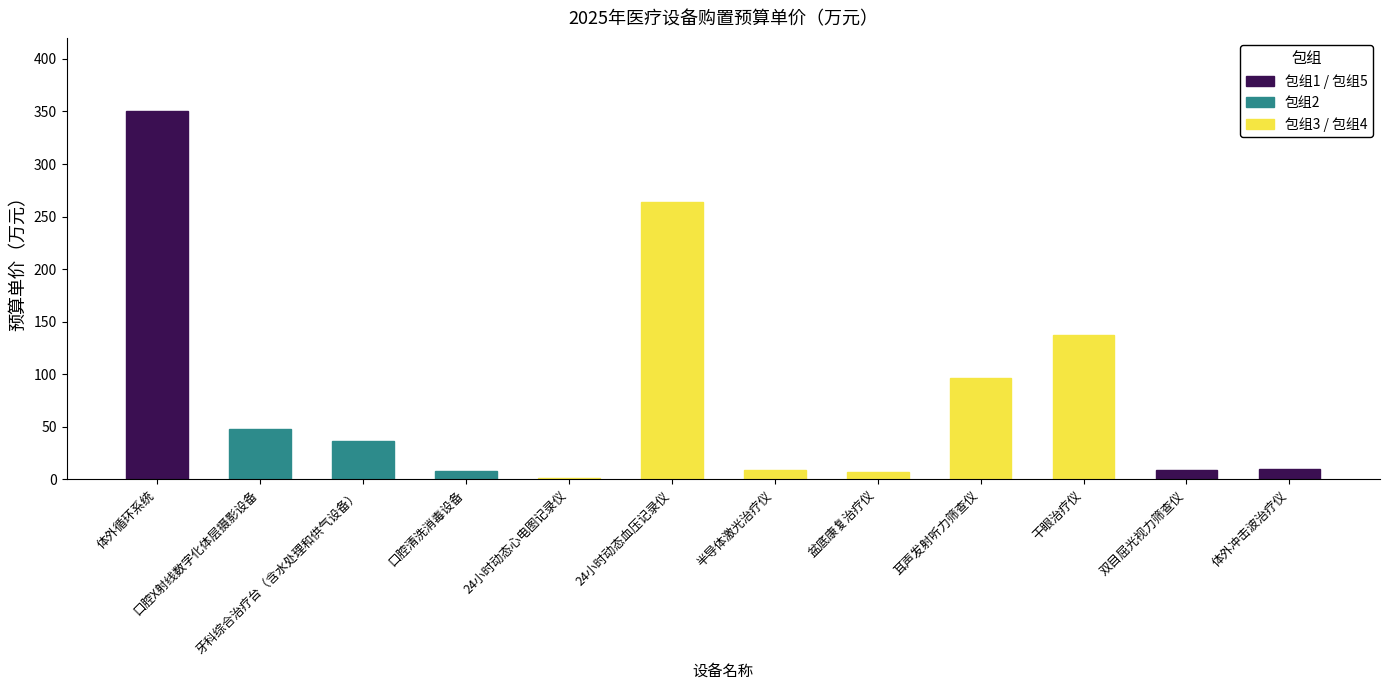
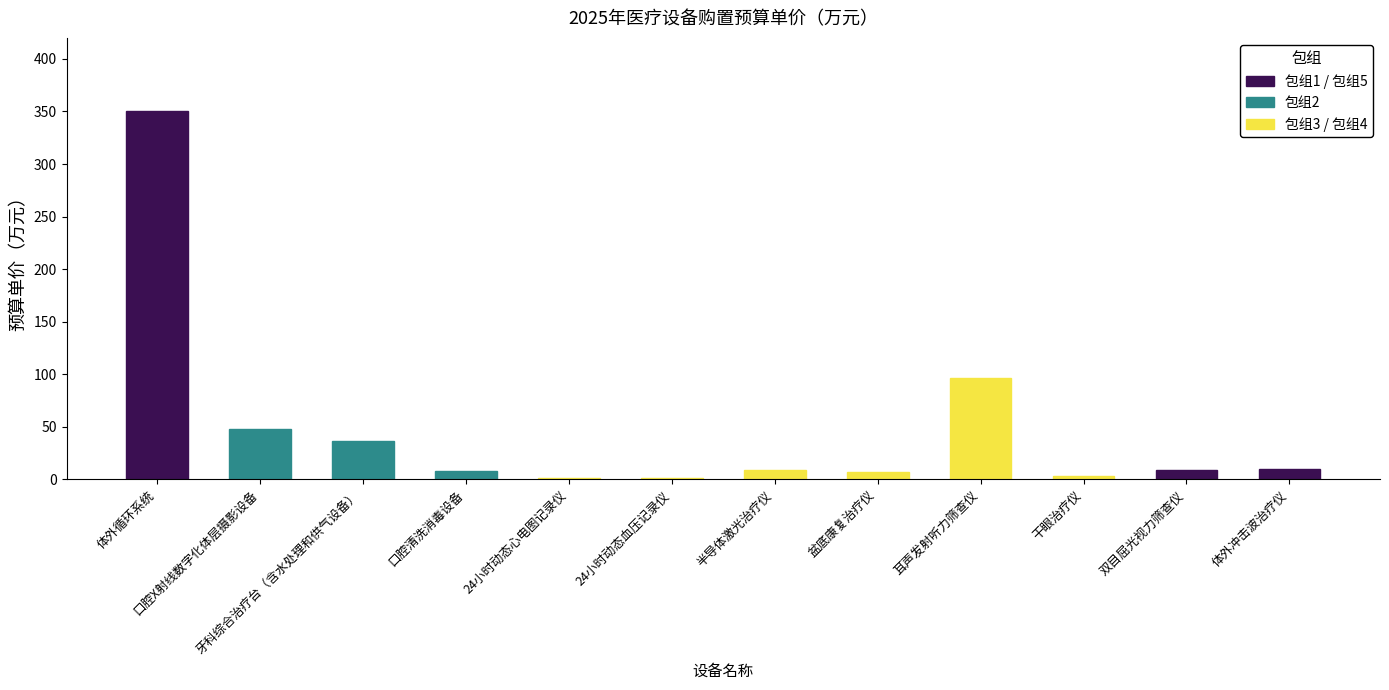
  {
    "体外循环系统": 350,
    "口腔X射线数字化体层摄影设备": 48,
    "牙科综合治疗台（含水处理和供气设备）": 37,
    "口腔清洗消毒设备": 8,
-   "24小时动态血压记录仪": 264,
+   "24小时动态血压记录仪": 1,
    "半导体激光治疗仪": 9,
    "盆底康复治疗仪": 7,
    "耳声发射听力筛查仪": 96,
-   "干眼治疗仪": 138,
+   "干眼治疗仪": 3,
    "双目屈光视力筛查仪": 9,
    "体外冲击波治疗仪": 10
  }
